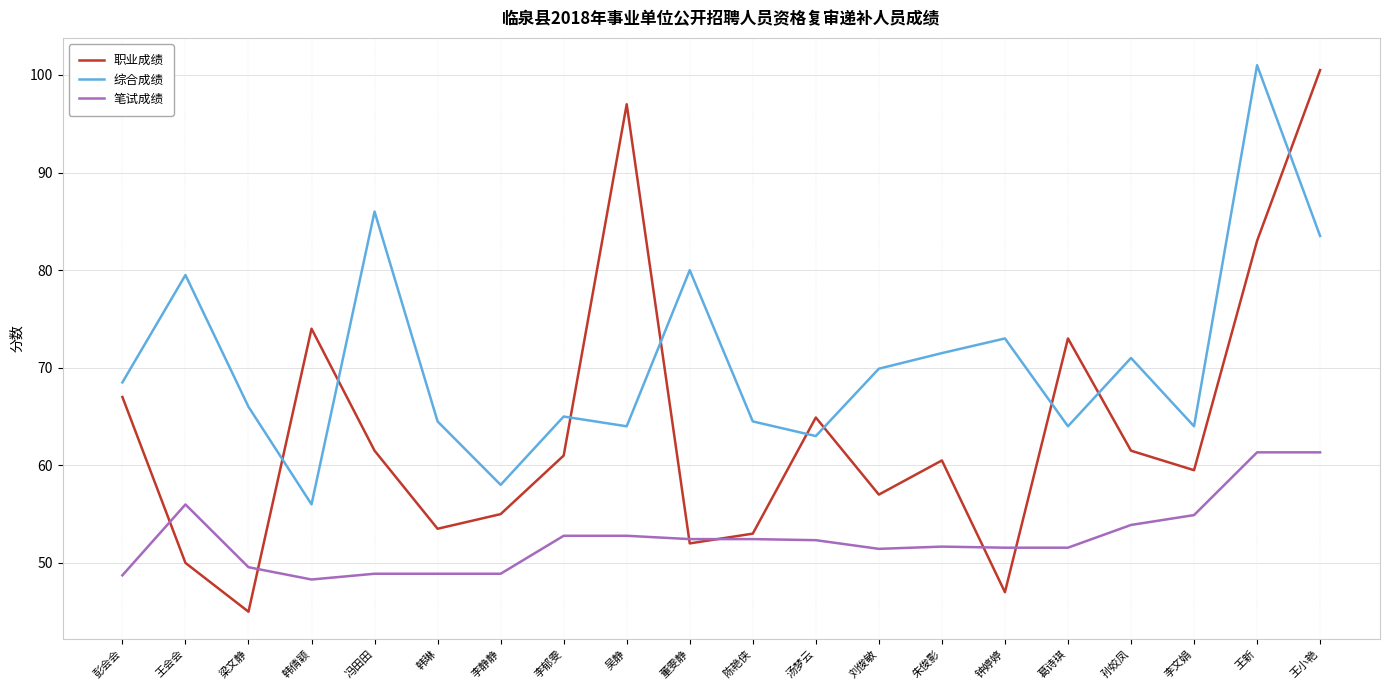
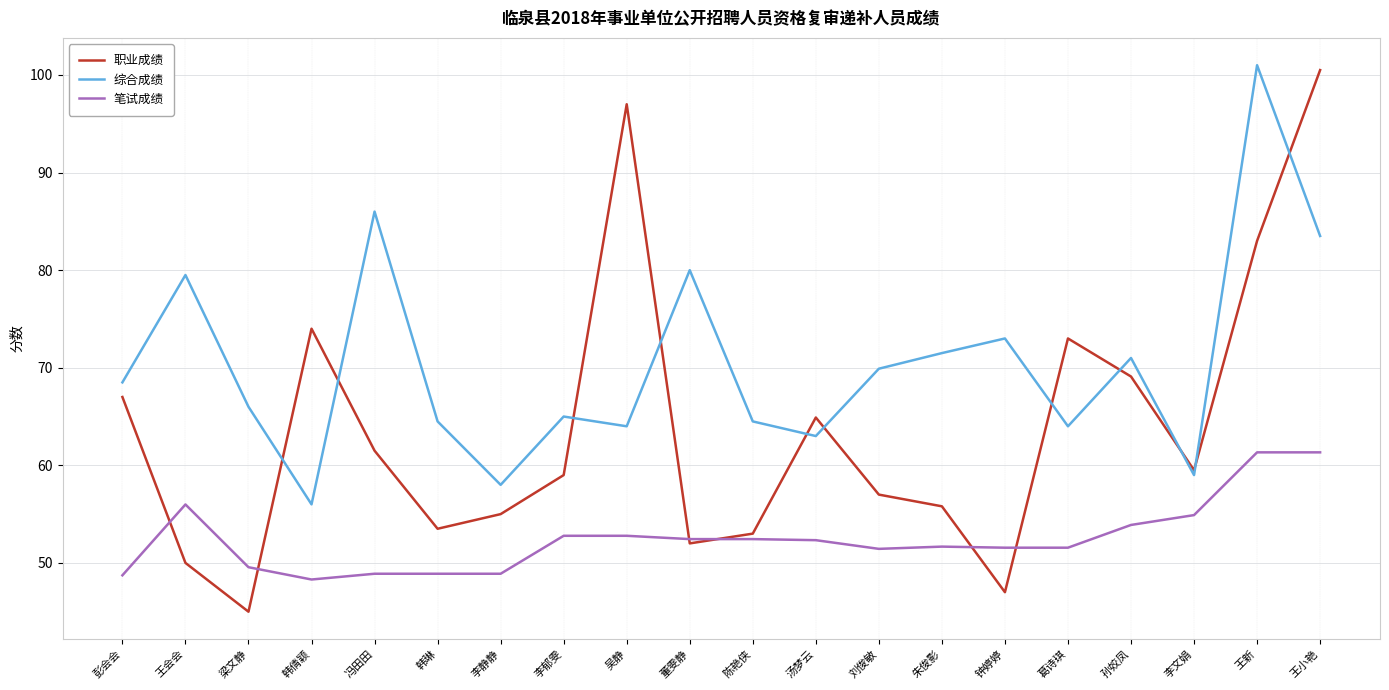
  {
    "职业成绩": {
      "彭会会": 67,
      "王会会": 50,
      "梁文静": 45,
      "韩倩颖": 74,
      "冯田田": 62,
      "韩琳": 54,
      "李静静": 55,
-     "李郁雯": 61,
+     "李郁雯": 59,
      "吴静": 97,
      "董雯静": 52,
      "陈艳侠": 53,
      "汤梦云": 65,
      "刘俊敏": 57,
-     "朱俊影": 61,
+     "朱俊影": 56,
      "钟婷婷": 47,
      "葛诗琪": 73,
-     "孙姣凤": 62,
+     "孙姣凤": 69,
      "李文娟": 60,
      "王新": 83,
      "王小艳": 101
    },
    "综合成绩": {
      "彭会会": 69,
      "王会会": 80,
      "梁文静": 66,
      "韩倩颖": 56,
      "冯田田": 86,
      "韩琳": 65,
      "李静静": 58,
      "李郁雯": 65,
      "吴静": 64,
      "董雯静": 80,
      "陈艳侠": 65,
      "汤梦云": 63,
      "刘俊敏": 70,
      "朱俊影": 72,
      "钟婷婷": 73,
      "葛诗琪": 64,
      "孙姣凤": 71,
-     "李文娟": 64,
+     "李文娟": 59,
      "王新": 101,
      "王小艳": 84
    },
    "笔试成绩": {
      "彭会会": 49,
      "王会会": 56,
      "梁文静": 50,
      "韩倩颖": 48,
      "冯田田": 49,
      "韩琳": 49,
      "李静静": 49,
      "李郁雯": 53,
      "吴静": 53,
      "董雯静": 52,
      "陈艳侠": 52,
      "汤梦云": 52,
      "刘俊敏": 51,
      "朱俊影": 52,
      "钟婷婷": 52,
      "葛诗琪": 52,
      "孙姣凤": 54,
      "李文娟": 55,
      "王新": 61,
      "王小艳": 61
    }
  }
